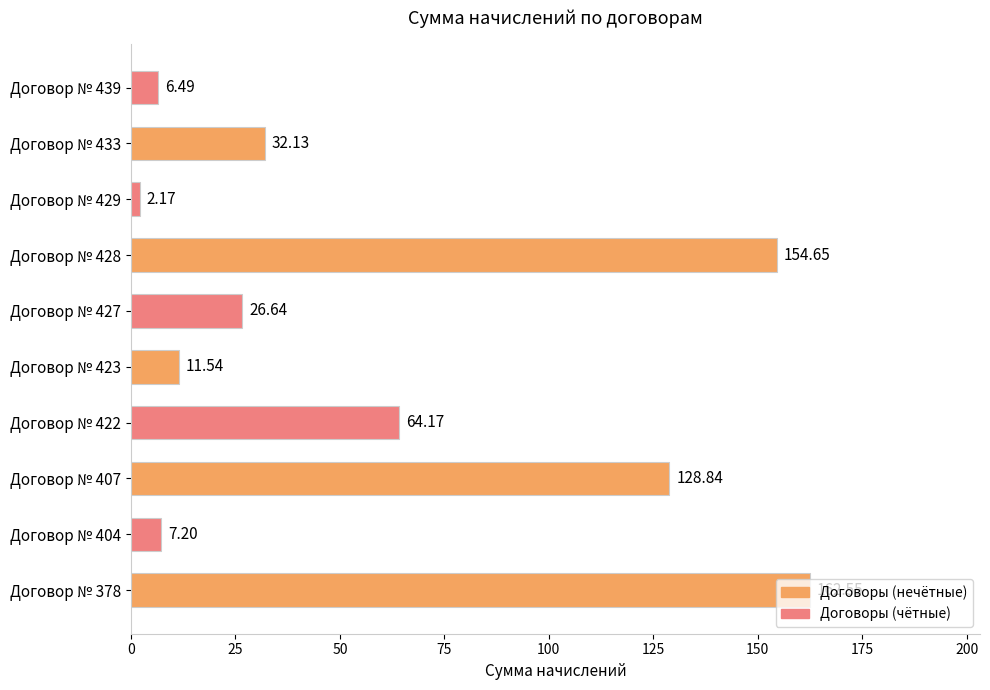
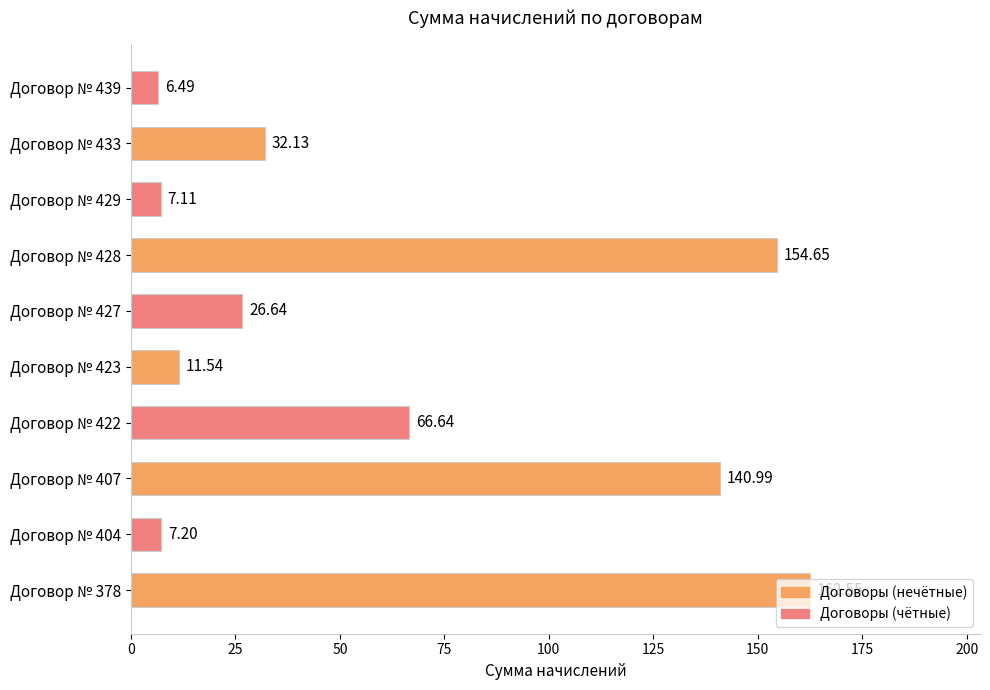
  {
    "Договор № 439": 6.49,
    "Договор № 433": 32.13,
-   "Договор № 429": 2.17,
+   "Договор № 429": 7.11,
    "Договор № 428": 154.65,
    "Договор № 427": 26.64,
    "Договор № 423": 11.54,
-   "Договор № 422": 64.17,
-   "Договор № 407": 128.84,
+   "Договор № 422": 66.64,
+   "Договор № 407": 140.99,
    "Договор № 404": 7.20
  }
